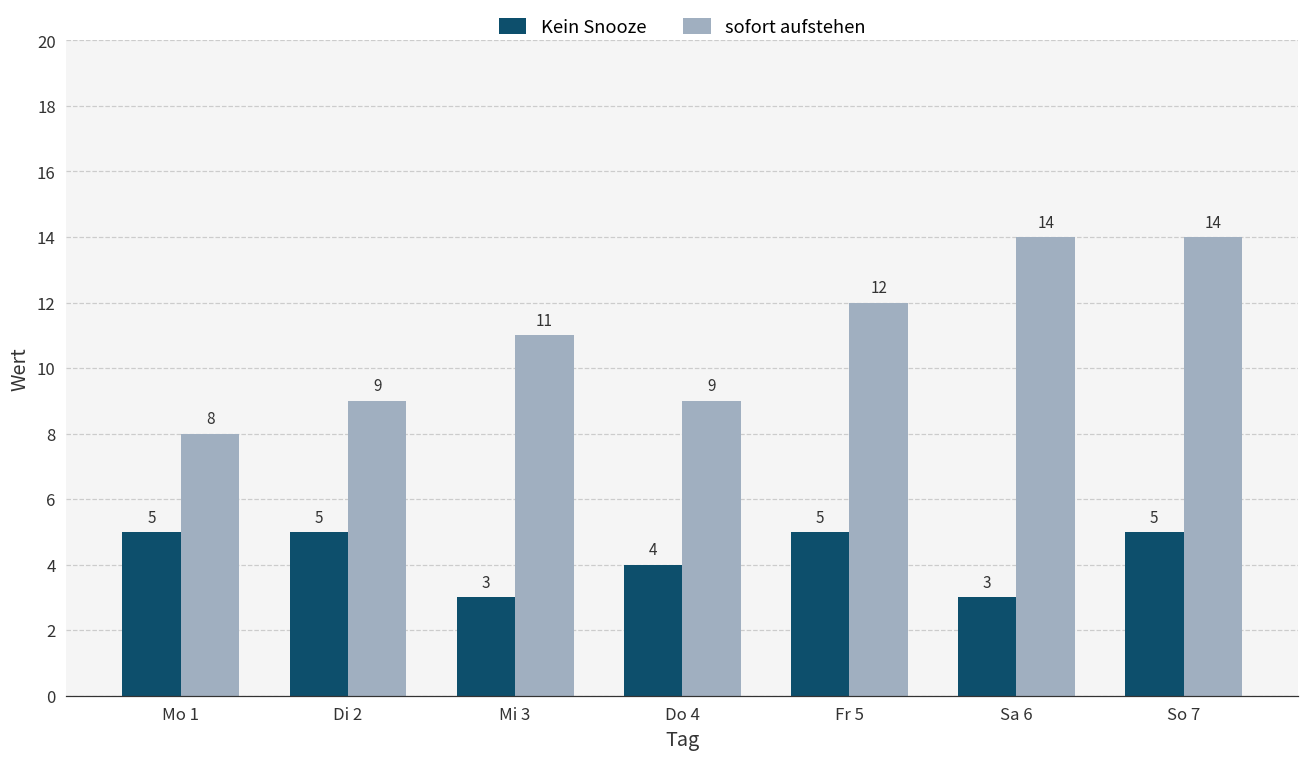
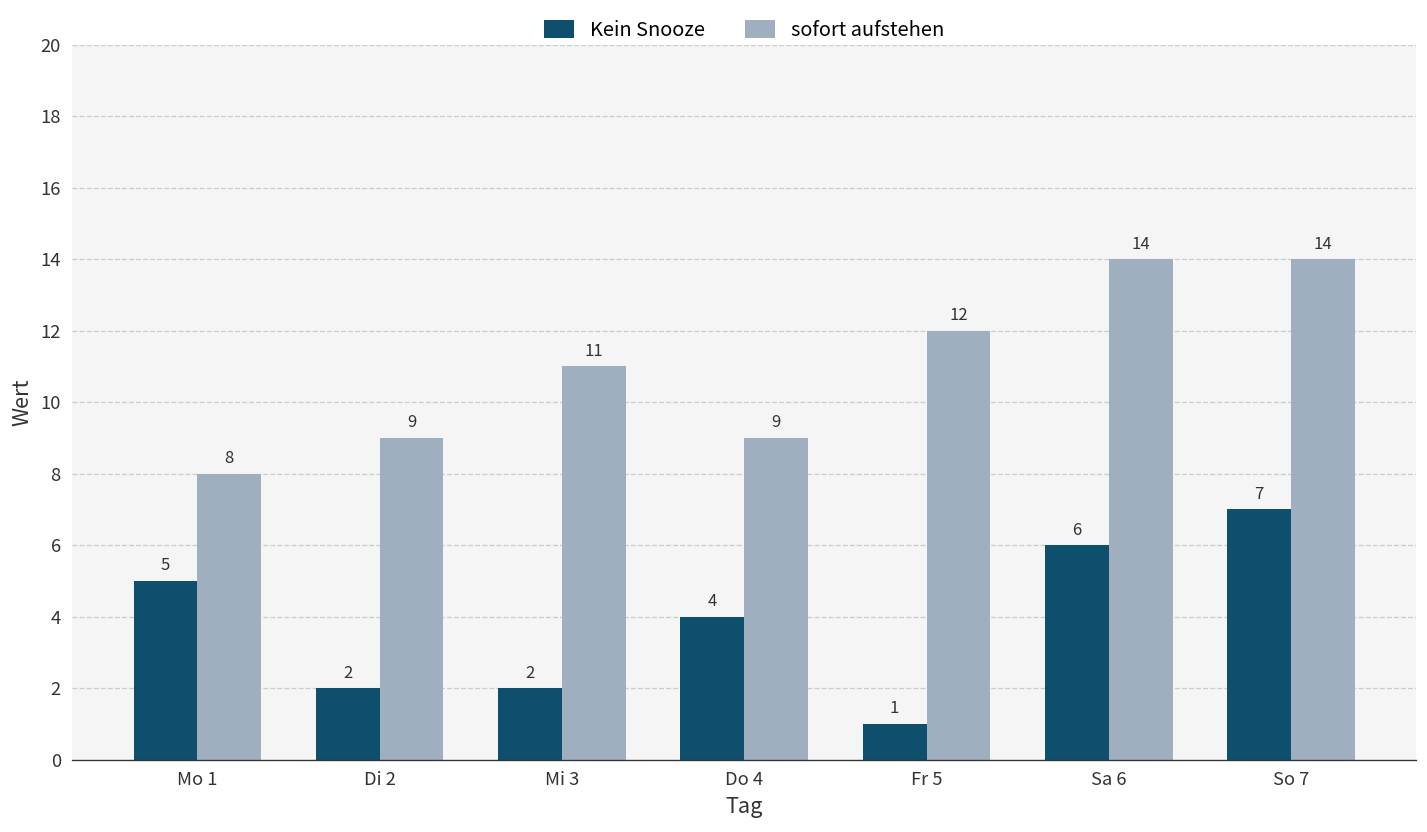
  {
    "Kein Snooze": {
      "Mo 1": 5,
-     "Di 2": 5,
-     "Mi 3": 3,
+     "Di 2": 2,
+     "Mi 3": 2,
      "Do 4": 4,
-     "Fr 5": 5,
-     "Sa 6": 3,
-     "So 7": 5
+     "Fr 5": 1,
+     "Sa 6": 6,
+     "So 7": 7
    },
    "sofort aufstehen": {
      "Mo 1": 8,
      "Di 2": 9,
      "Mi 3": 11,
      "Do 4": 9,
      "Fr 5": 12,
      "Sa 6": 14,
      "So 7": 14
    }
  }
